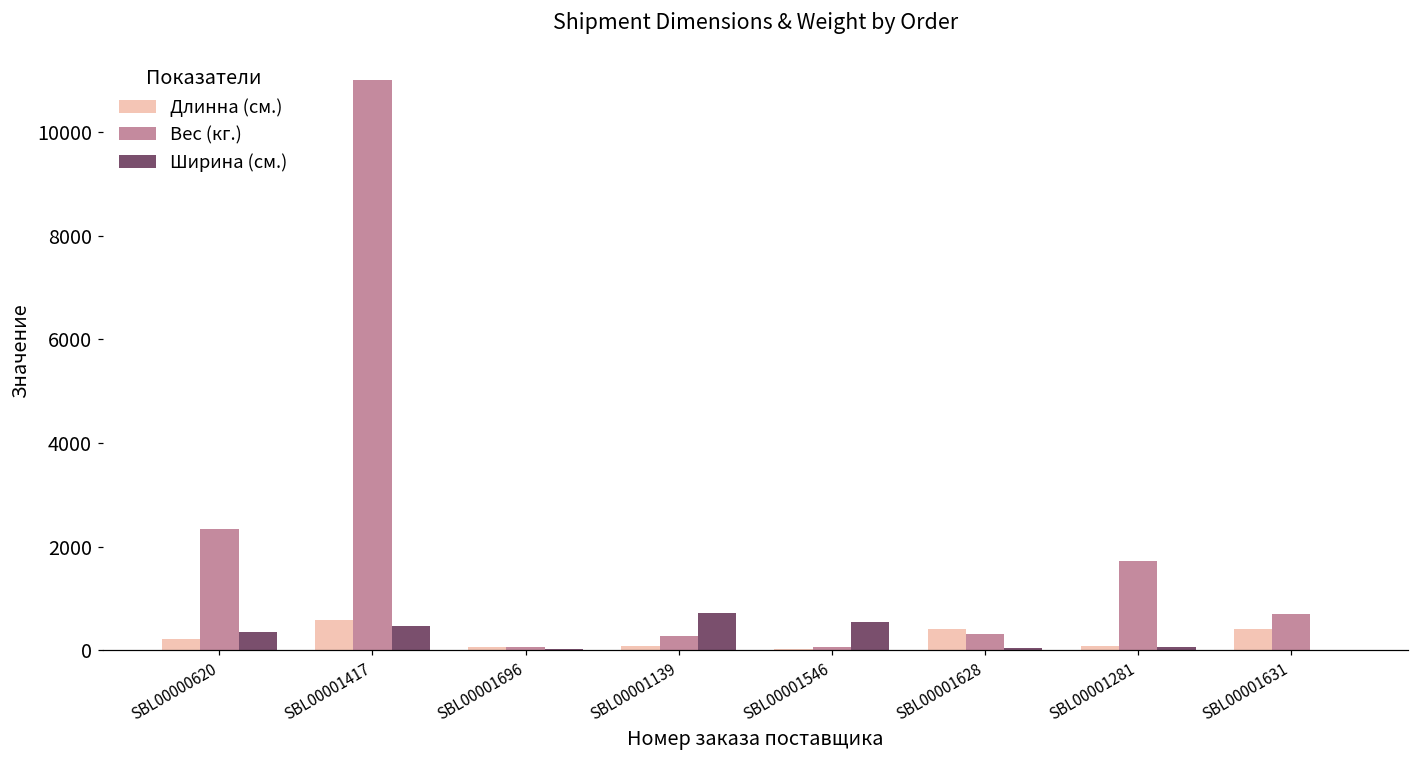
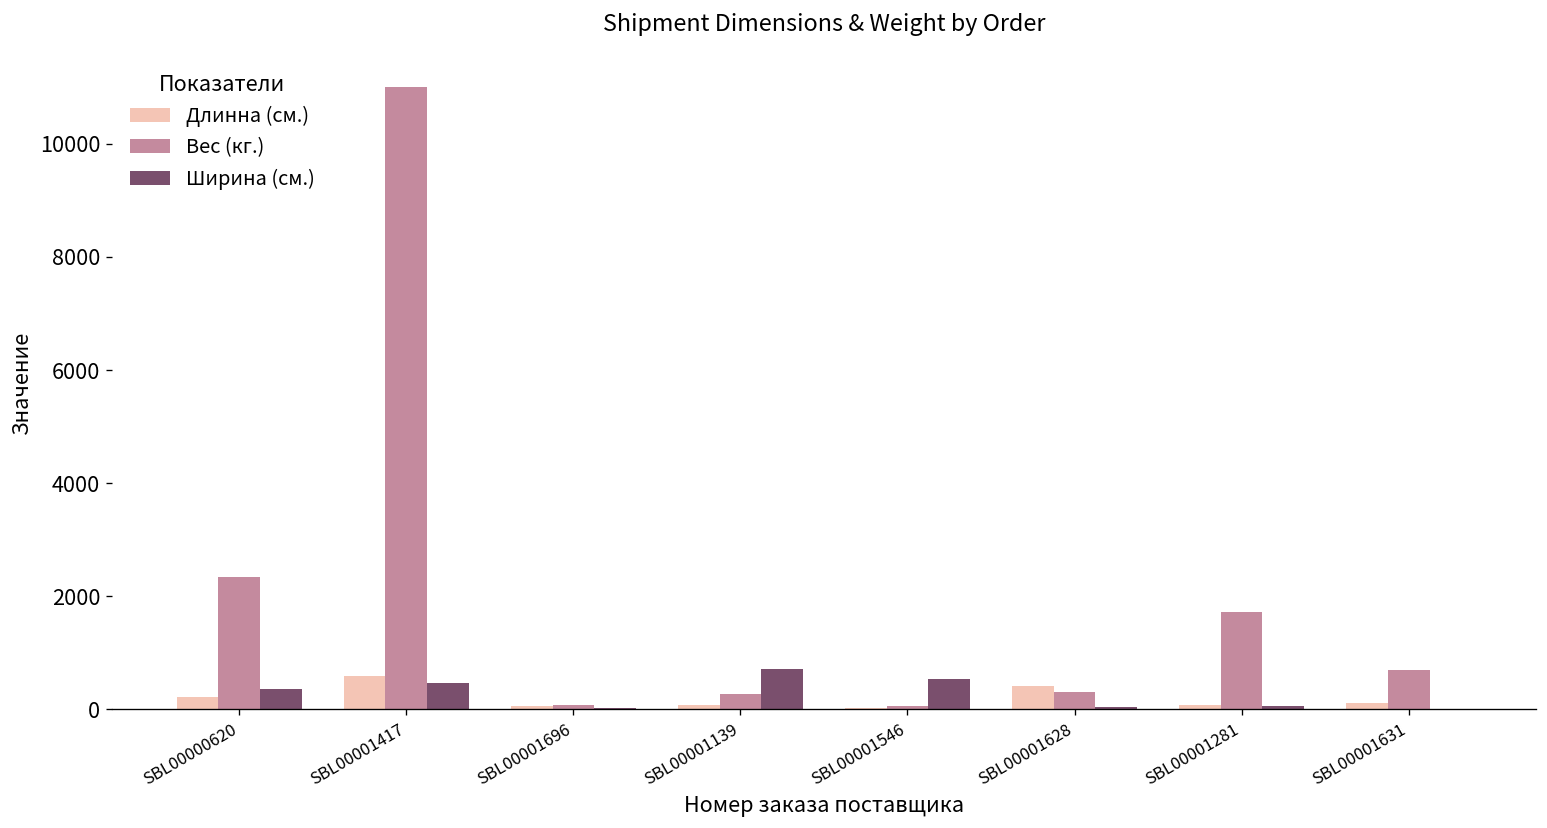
  {
    "Длинна (см.)": {
      "SBL00000620": 200,
      "SBL00001417": 600,
      "SBL00001696": 100,
      "SBL00001139": 100,
      "SBL00001628": 400,
      "SBL00001281": 100,
-     "SBL00001631": 400
+     "SBL00001631": 100
    },
    "Вес (кг.)": {
      "SBL00000620": 2300,
      "SBL00001417": 11000,
      "SBL00001696": 100,
      "SBL00001139": 300,
      "SBL00001546": 100,
      "SBL00001628": 300,
      "SBL00001281": 1700,
      "SBL00001631": 700
    },
    "Ширина (см.)": {
      "SBL00000620": 400,
      "SBL00001417": 500,
      "SBL00001139": 700,
      "SBL00001546": 500,
      "SBL00001281": 100
    }
  }
